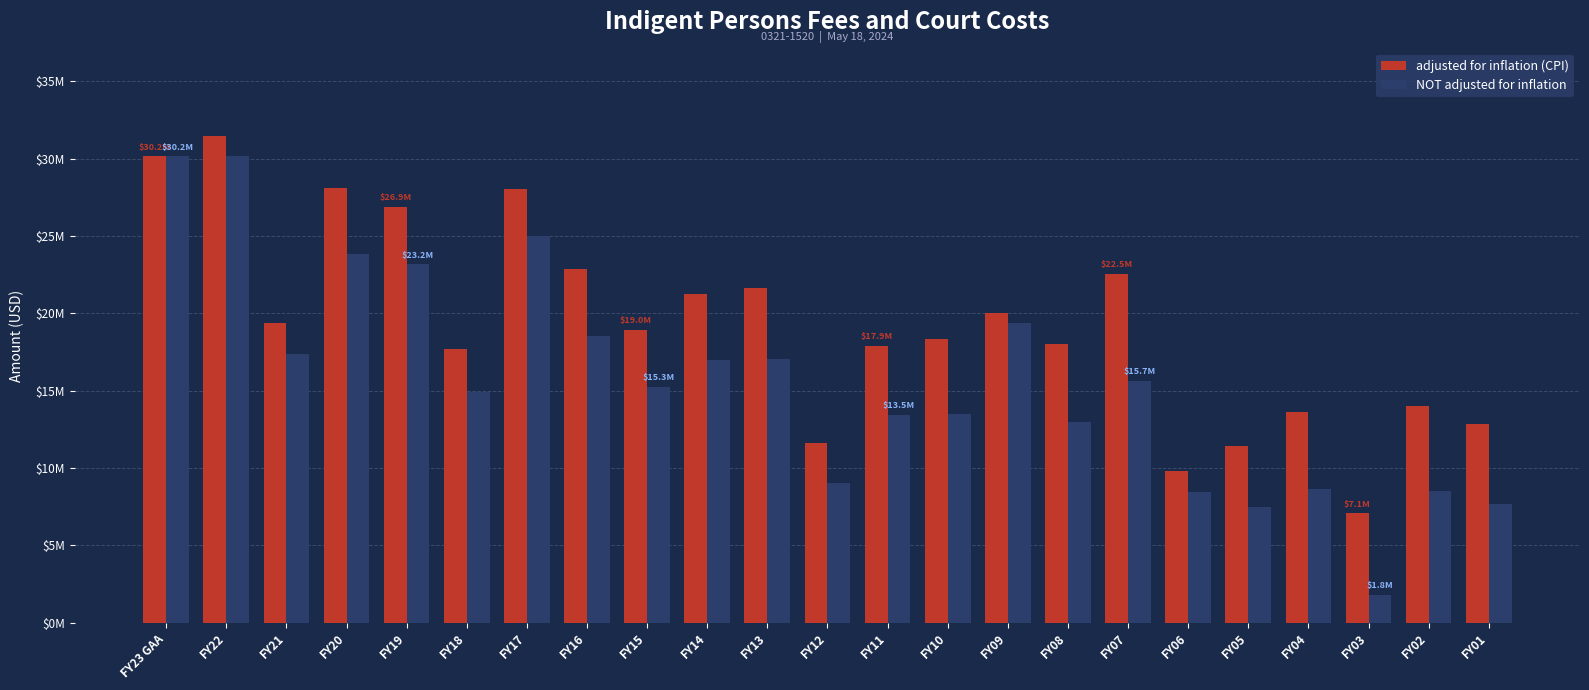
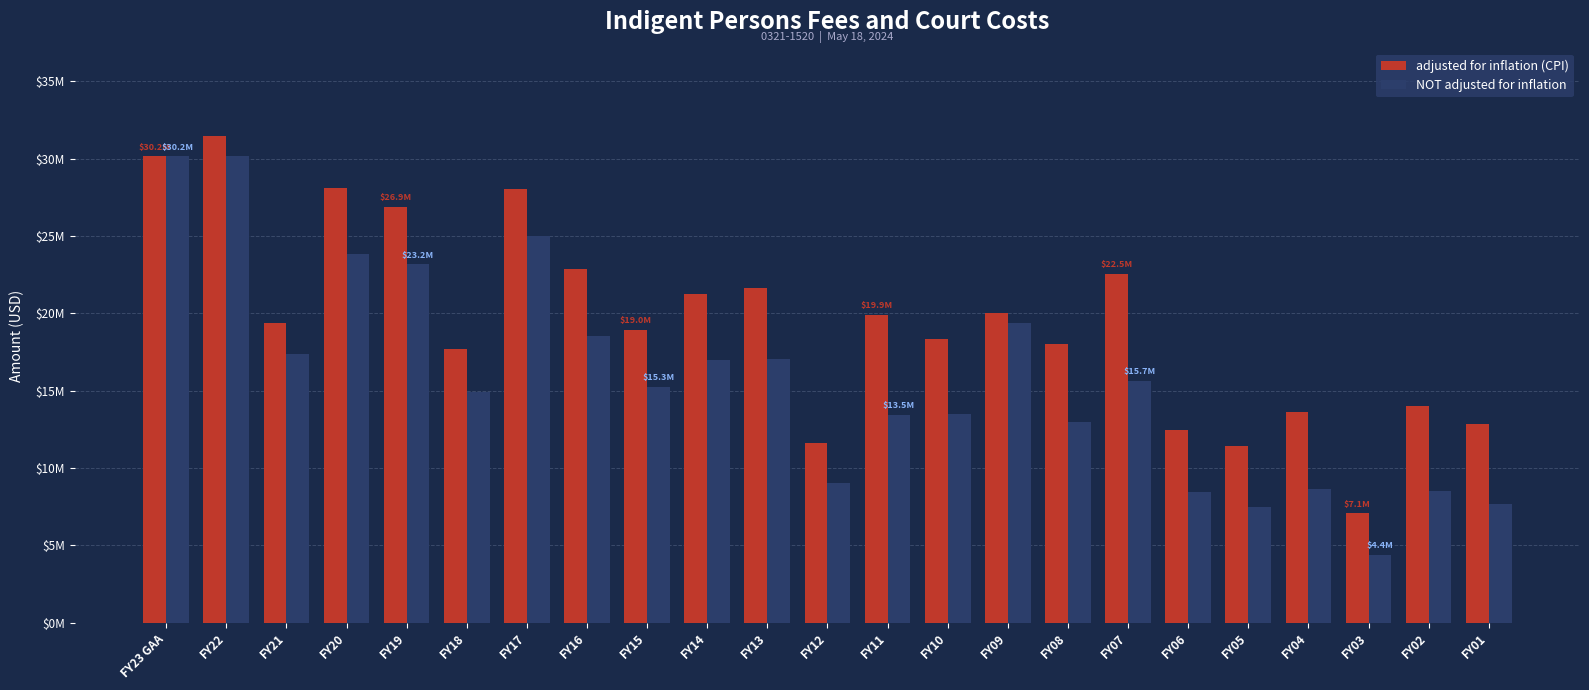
  {
    "adjusted for inflation (CPI)": {
      "FY19": "$26.9M",
      "FY15": "$19.0M",
-     "FY11": "$17.9M",
+     "FY11": "$19.9M",
      "FY07": "$22.5M",
-     "FY06": "$9800000",
+     "FY06": "$12500000",
      "FY03": "$7.1M"
    },
    "NOT adjusted for inflation": {
      "FY19": "$23.2M",
      "FY15": "$15.3M",
      "FY11": "$13.5M",
      "FY07": "$15.7M",
-     "FY03": "$1.8M"
+     "FY03": "$4.4M"
    }
  }
